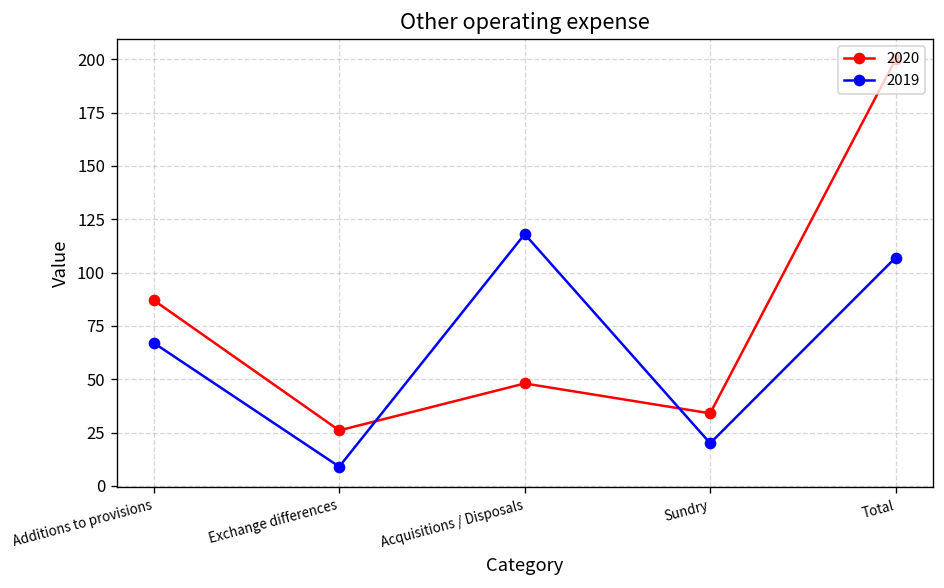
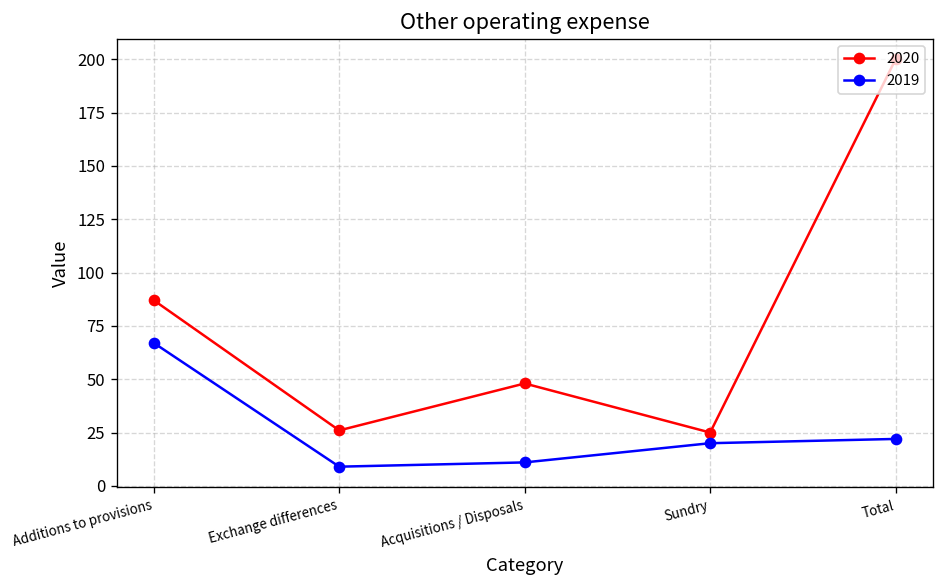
  {
    "2020": {
      "Additions to provisions": 87,
      "Exchange differences": 26,
      "Acquisitions / Disposals": 48,
-     "Sundry": 34
+     "Sundry": 25
    },
    "2019": {
      "Additions to provisions": 67,
      "Exchange differences": 9,
-     "Acquisitions / Disposals": 118,
+     "Acquisitions / Disposals": 11,
      "Sundry": 20,
-     "Total": 107
+     "Total": 22
    }
  }
